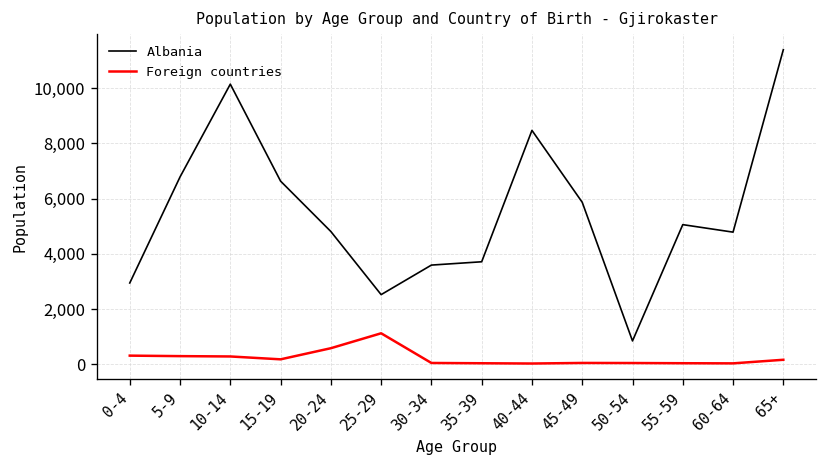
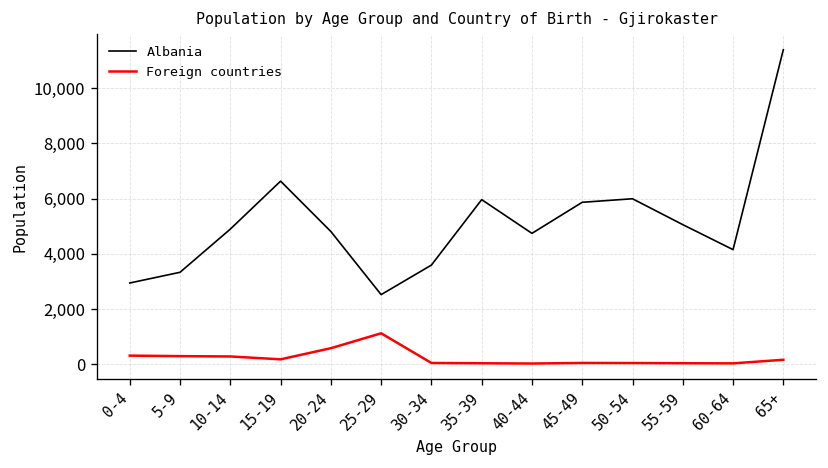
  {
    "Albania": {
      "0-4": "2,900",
-     "5-9": "6,800",
-     "10-14": "10,200",
+     "5-9": "3,300",
+     "10-14": "4,900",
      "15-19": "6,600",
      "20-24": "4,800",
      "25-29": "2,500",
      "30-34": "3,600",
-     "35-39": "3,700",
-     "40-44": "8,500",
+     "35-39": "6,000",
+     "40-44": "4,700",
      "45-49": "5,900",
-     "50-54": "800",
+     "50-54": "6,000",
      "55-59": "5,100",
-     "60-64": "4,800",
+     "60-64": "4,200",
      "65+": "11,400"
    },
    "Foreign countries": {
      "0-4": "300",
      "5-9": "300",
      "10-14": "300",
      "15-19": "200",
      "20-24": "600",
      "25-29": "1,100",
      "30-34": "0",
      "35-39": "0",
      "40-44": "0",
      "45-49": "0",
      "50-54": "0",
      "55-59": "0",
      "60-64": "0",
      "65+": "200"
    }
  }
